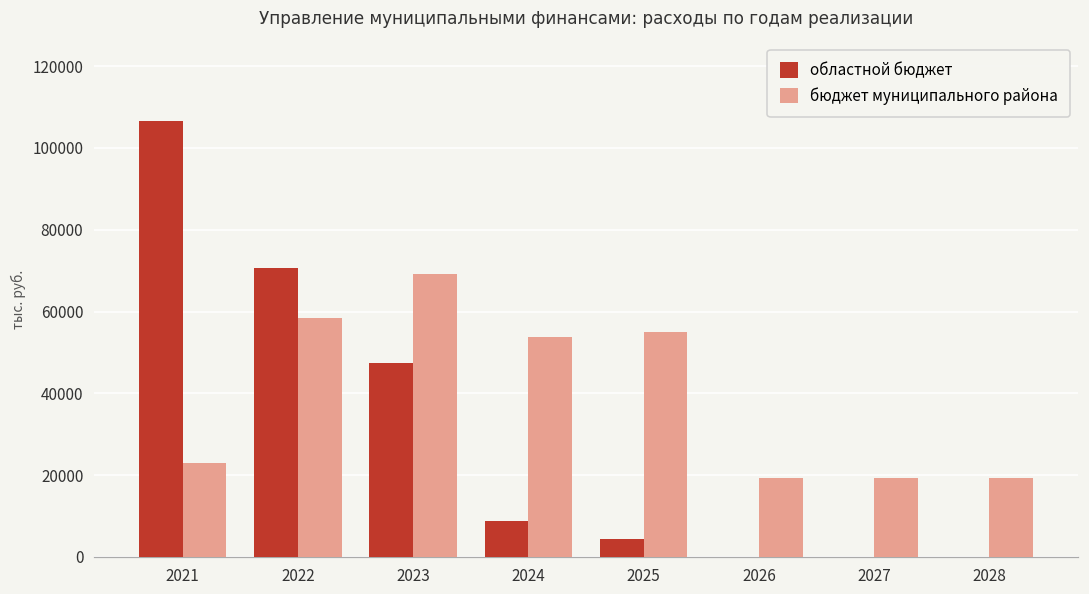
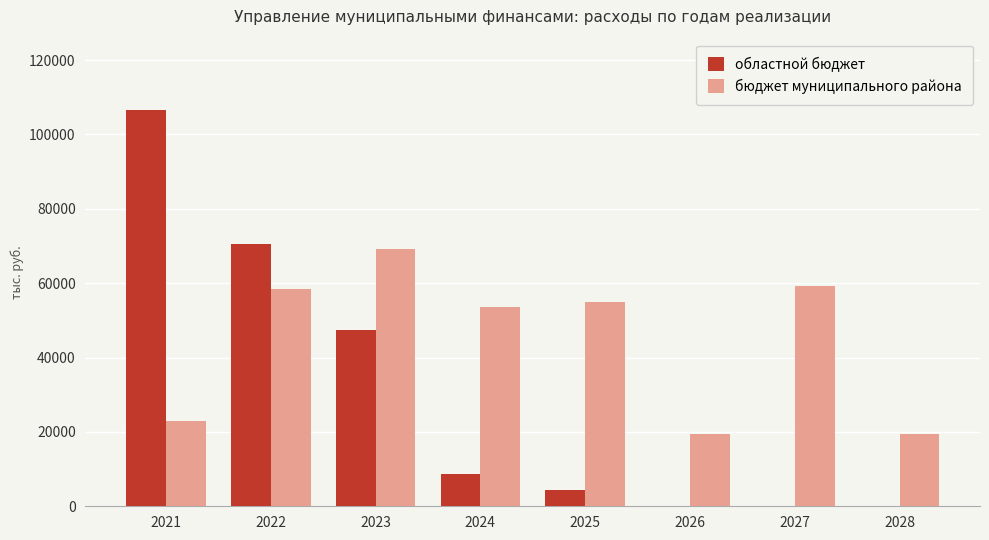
  {
    "областной бюджет": {
      "2021": 107000,
      "2022": 71000,
      "2023": 47000,
      "2024": 9000,
      "2025": 4000,
      "2026": 0,
      "2027": 0,
      "2028": 0
    },
    "бюджет муниципального района": {
      "2021": 23000,
      "2022": 58000,
      "2023": 69000,
      "2024": 54000,
      "2025": 55000,
      "2026": 19000,
-     "2027": 19000,
+     "2027": 59000,
      "2028": 19000
    }
  }
